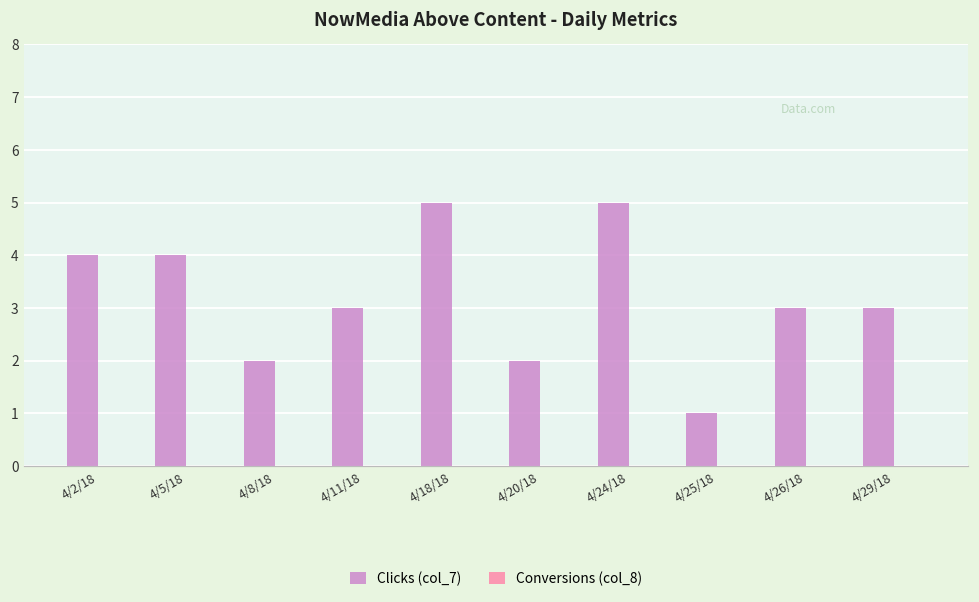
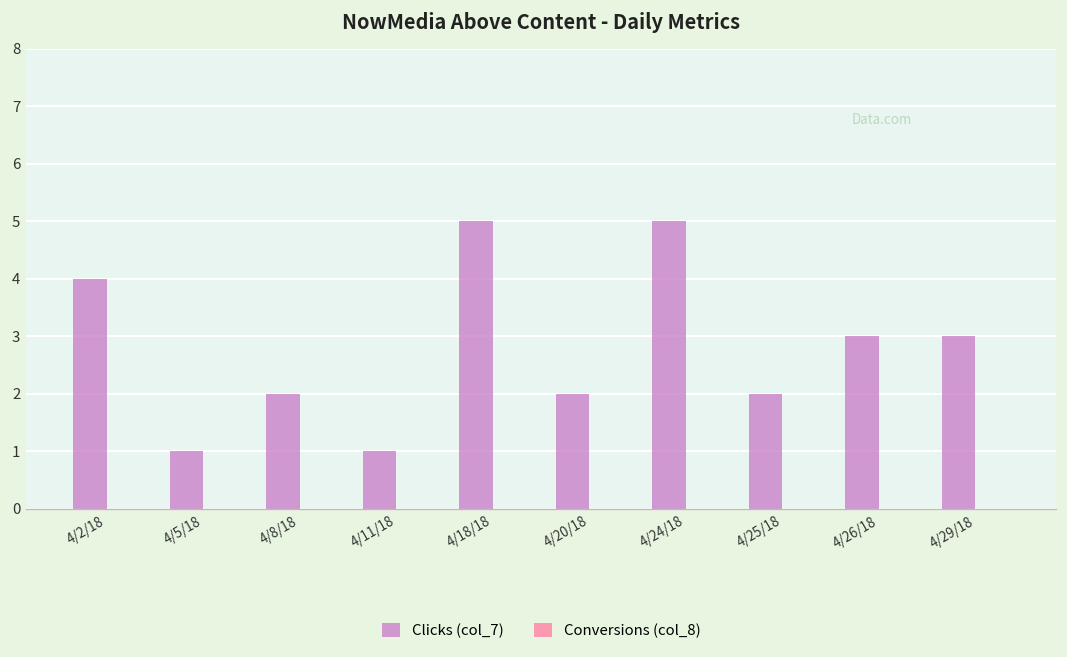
  {
    "Clicks (col_7)": {
      "4/2/18": 4,
-     "4/5/18": 4,
+     "4/5/18": 1,
      "4/8/18": 2,
-     "4/11/18": 3,
+     "4/11/18": 1,
      "4/18/18": 5,
      "4/20/18": 2,
      "4/24/18": 5,
-     "4/25/18": 1,
+     "4/25/18": 2,
      "4/26/18": 3,
      "4/29/18": 3
    },
    "Conversions (col_8)": {
      "4/2/18": 0,
      "4/5/18": 0,
      "4/8/18": 0,
      "4/11/18": 0,
      "4/18/18": 0,
      "4/20/18": 0,
      "4/24/18": 0,
      "4/25/18": 0,
      "4/26/18": 0,
      "4/29/18": 0
    }
  }
